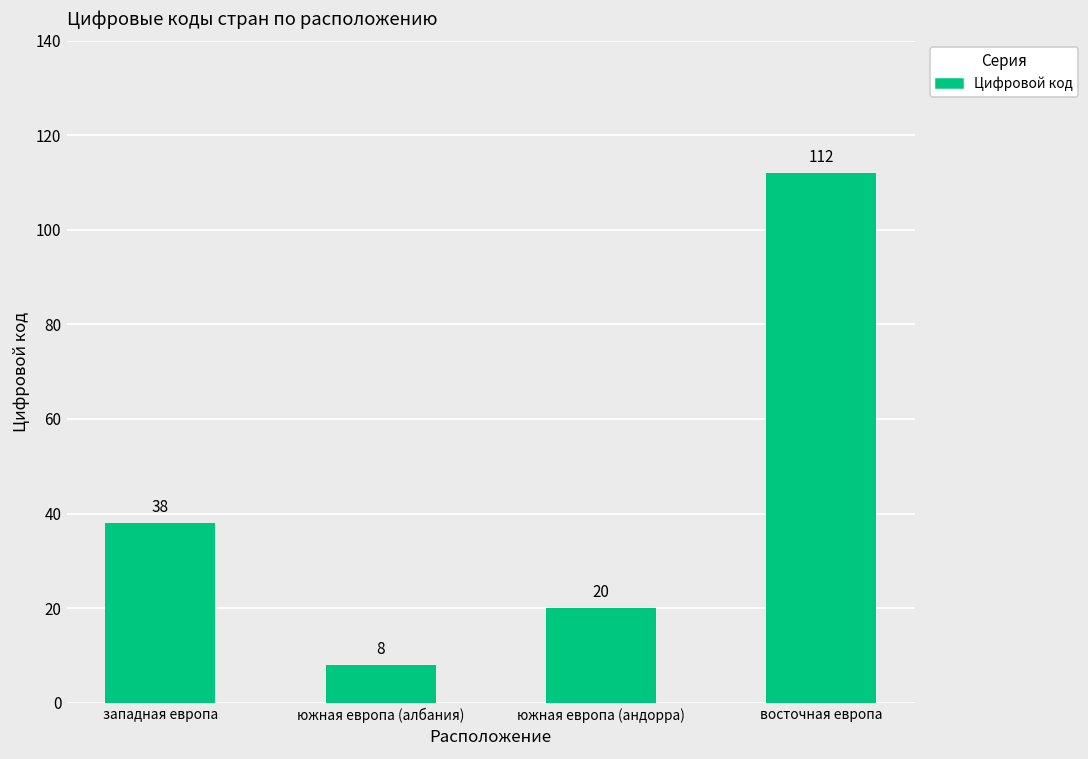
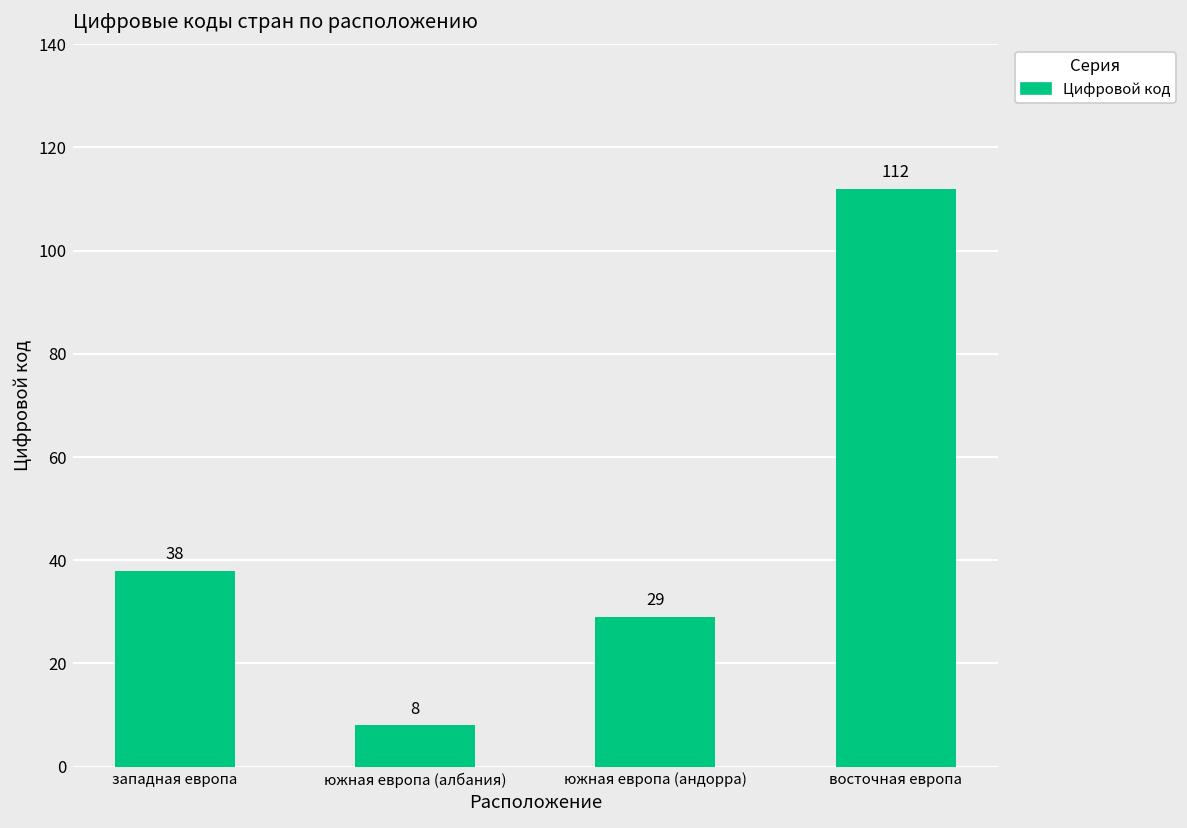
  {
    "западная европа": 38,
    "южная европа (албания)": 8,
-   "южная европа (андорра)": 20,
+   "южная европа (андорра)": 29,
    "восточная европа": 112
  }
